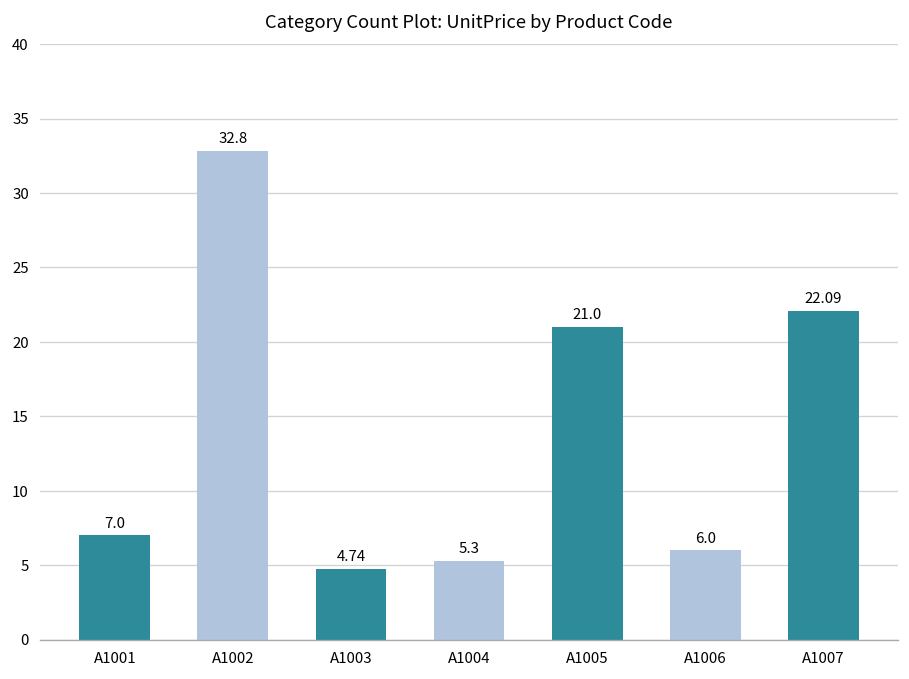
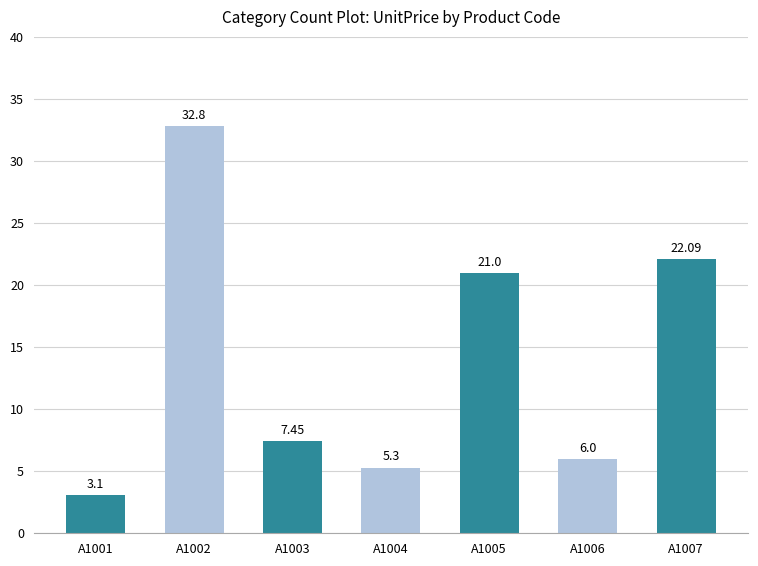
  {
-   "A1001": 7.0,
+   "A1001": 3.1,
    "A1002": 32.8,
-   "A1003": 4.74,
+   "A1003": 7.45,
    "A1004": 5.3,
    "A1005": 21.0,
    "A1006": 6.0,
    "A1007": 22.09
  }
